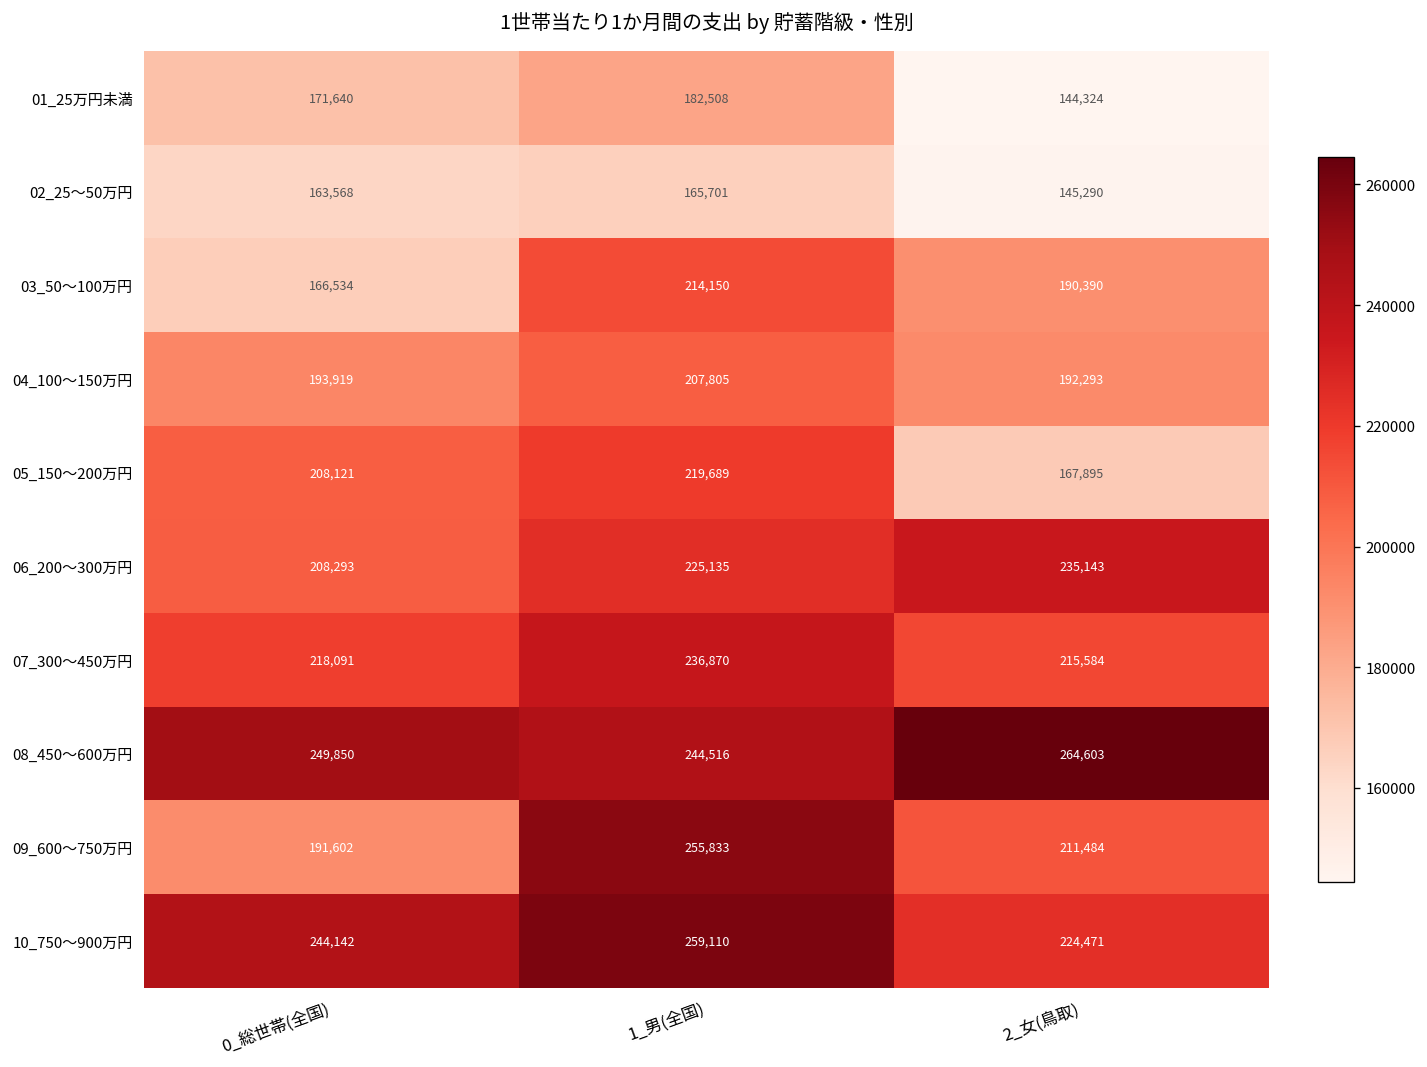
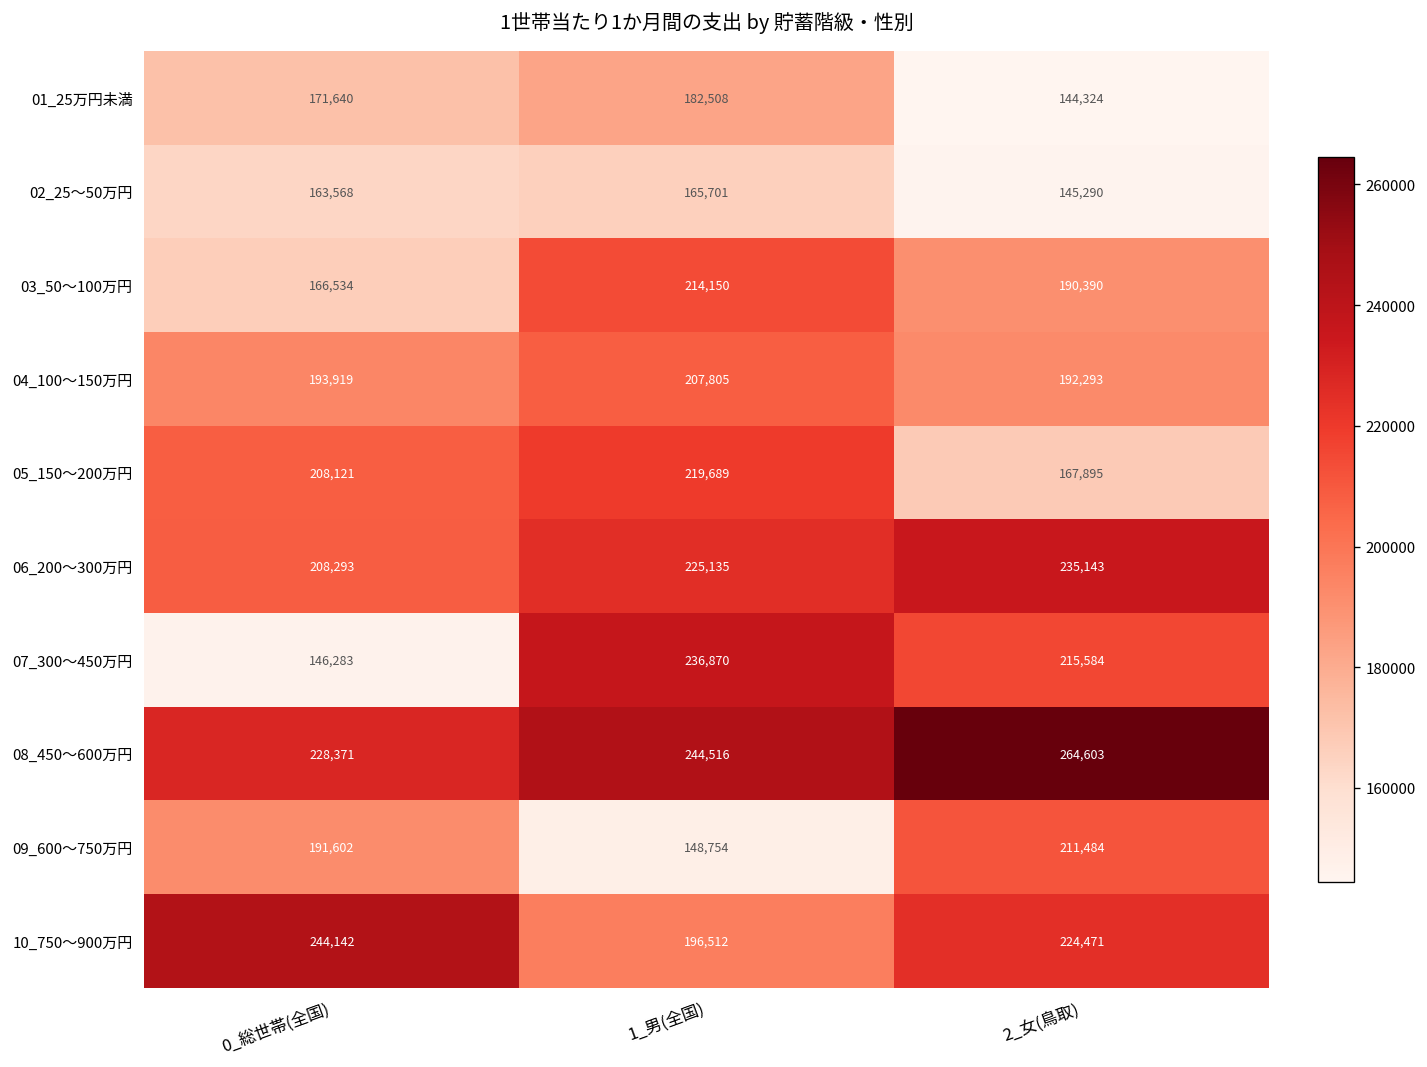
  {
    "01_25万円未満": {
      "0_総世帯(全国)": "171,640",
      "1_男(全国)": "182,508",
      "2_女(鳥取)": "144,324"
    },
    "02_25～50万円": {
      "0_総世帯(全国)": "163,568",
      "1_男(全国)": "165,701",
      "2_女(鳥取)": "145,290"
    },
    "03_50～100万円": {
      "0_総世帯(全国)": "166,534",
      "1_男(全国)": "214,150",
      "2_女(鳥取)": "190,390"
    },
    "04_100～150万円": {
      "0_総世帯(全国)": "193,919",
      "1_男(全国)": "207,805",
      "2_女(鳥取)": "192,293"
    },
    "05_150～200万円": {
      "0_総世帯(全国)": "208,121",
      "1_男(全国)": "219,689",
      "2_女(鳥取)": "167,895"
    },
    "06_200～300万円": {
      "0_総世帯(全国)": "208,293",
      "1_男(全国)": "225,135",
      "2_女(鳥取)": "235,143"
    },
    "07_300～450万円": {
-     "0_総世帯(全国)": "218,091",
+     "0_総世帯(全国)": "146,283",
      "1_男(全国)": "236,870",
      "2_女(鳥取)": "215,584"
    },
    "08_450～600万円": {
-     "0_総世帯(全国)": "249,850",
+     "0_総世帯(全国)": "228,371",
      "1_男(全国)": "244,516",
      "2_女(鳥取)": "264,603"
    },
    "09_600～750万円": {
      "0_総世帯(全国)": "191,602",
-     "1_男(全国)": "255,833",
+     "1_男(全国)": "148,754",
      "2_女(鳥取)": "211,484"
    },
    "10_750～900万円": {
      "0_総世帯(全国)": "244,142",
-     "1_男(全国)": "259,110",
+     "1_男(全国)": "196,512",
      "2_女(鳥取)": "224,471"
    }
  }
